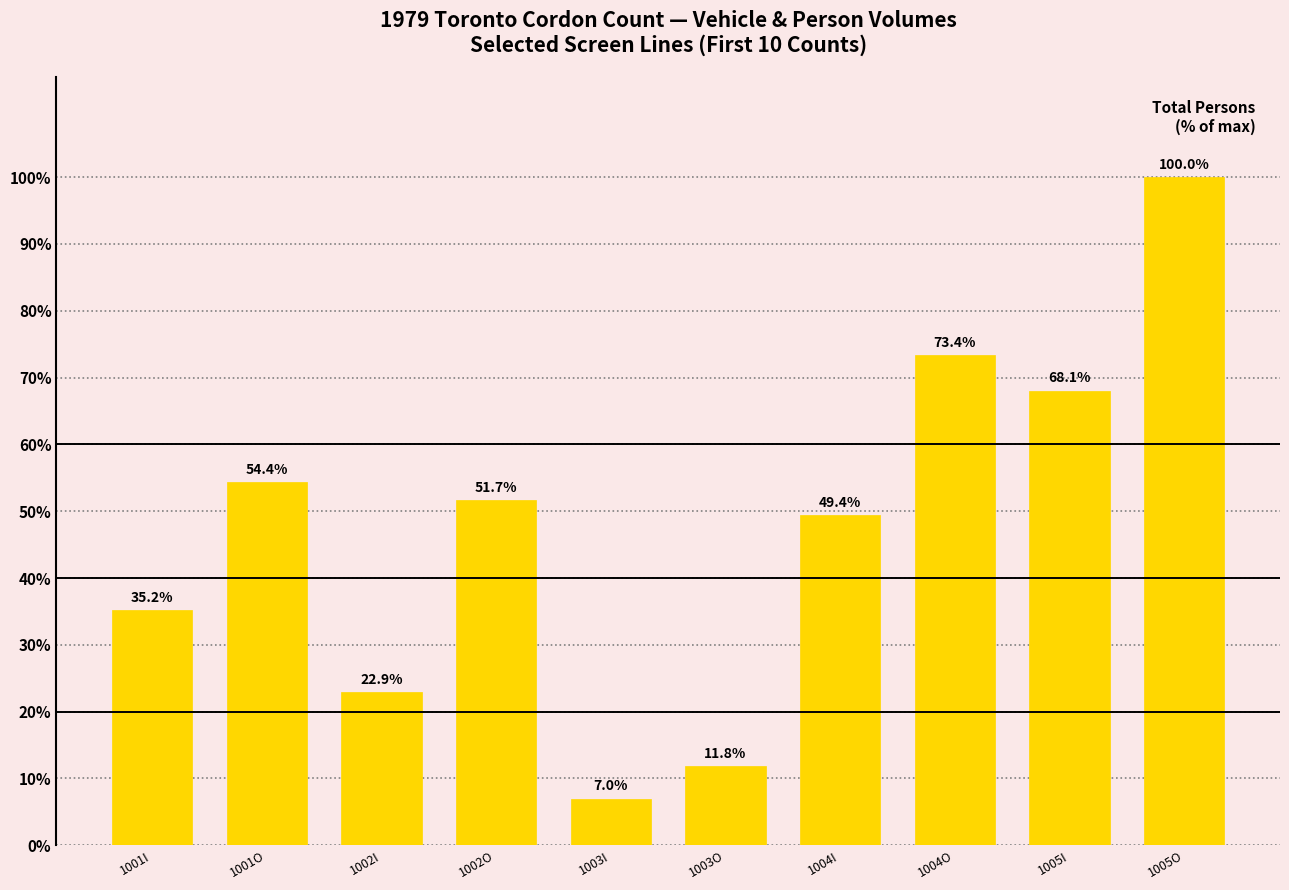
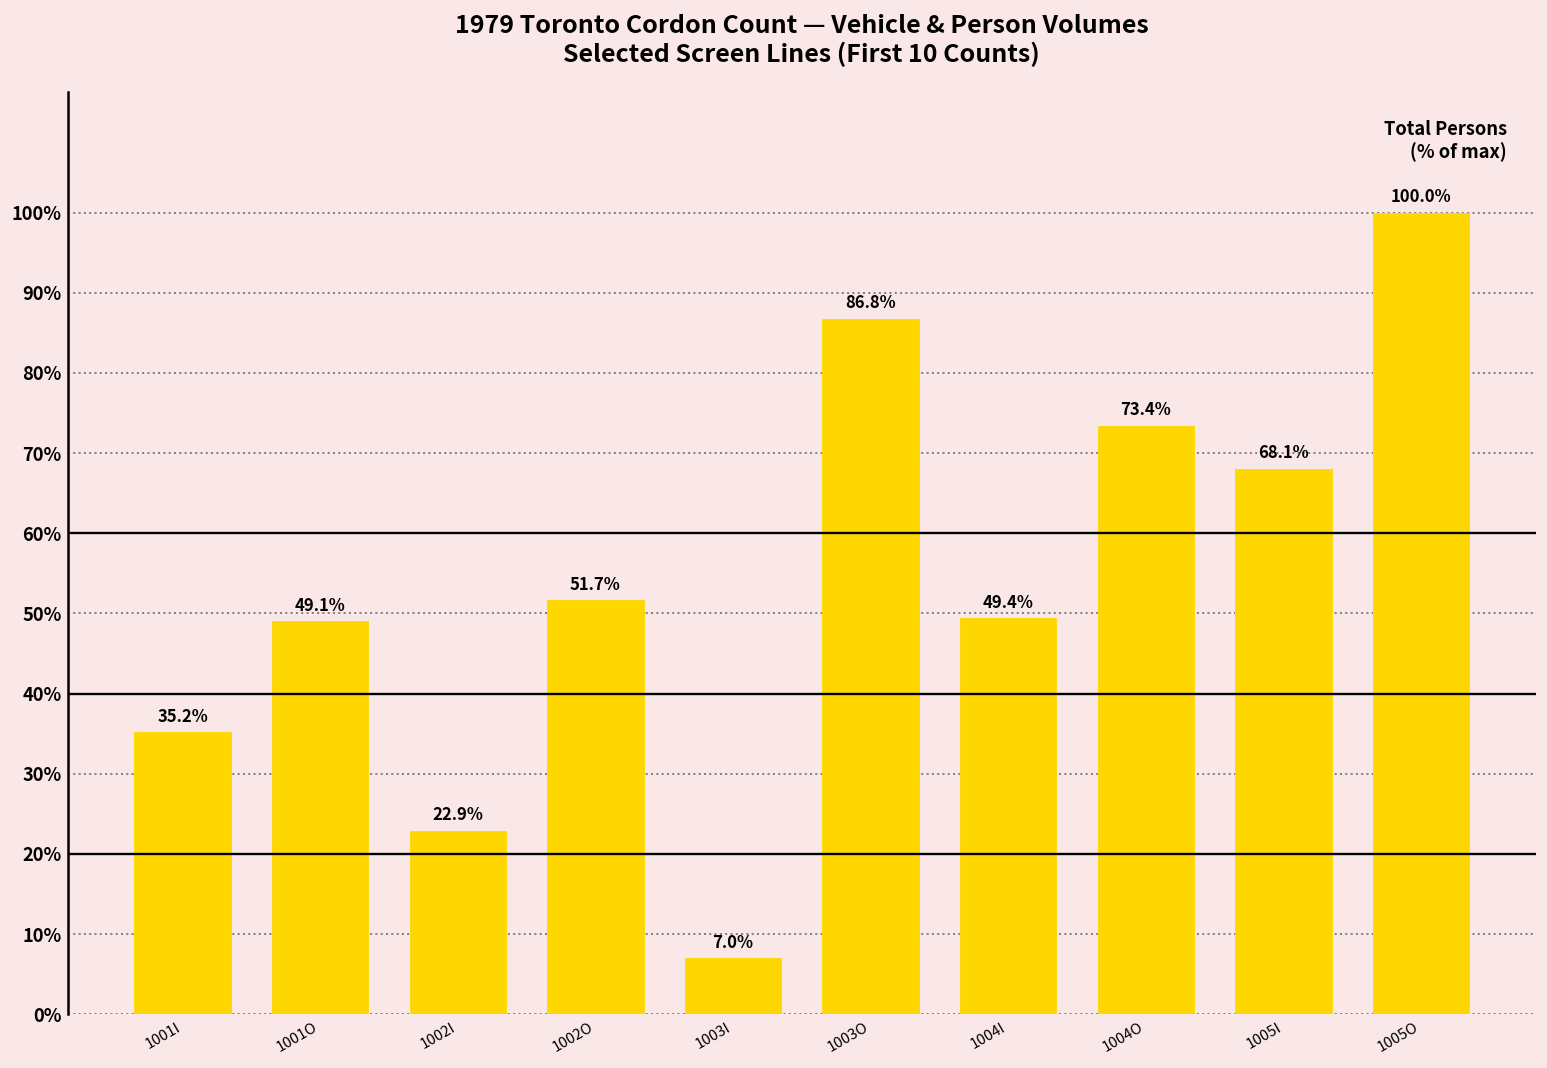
  {
    "1001I": "35.2%",
-   "1001O": "54.4%",
+   "1001O": "49.1%",
    "1002I": "22.9%",
    "1002O": "51.7%",
    "1003I": "7.0%",
-   "1003O": "11.8%",
+   "1003O": "86.8%",
    "1004I": "49.4%",
    "1004O": "73.4%",
    "1005I": "68.1%",
    "1005O": "100.0%"
  }
